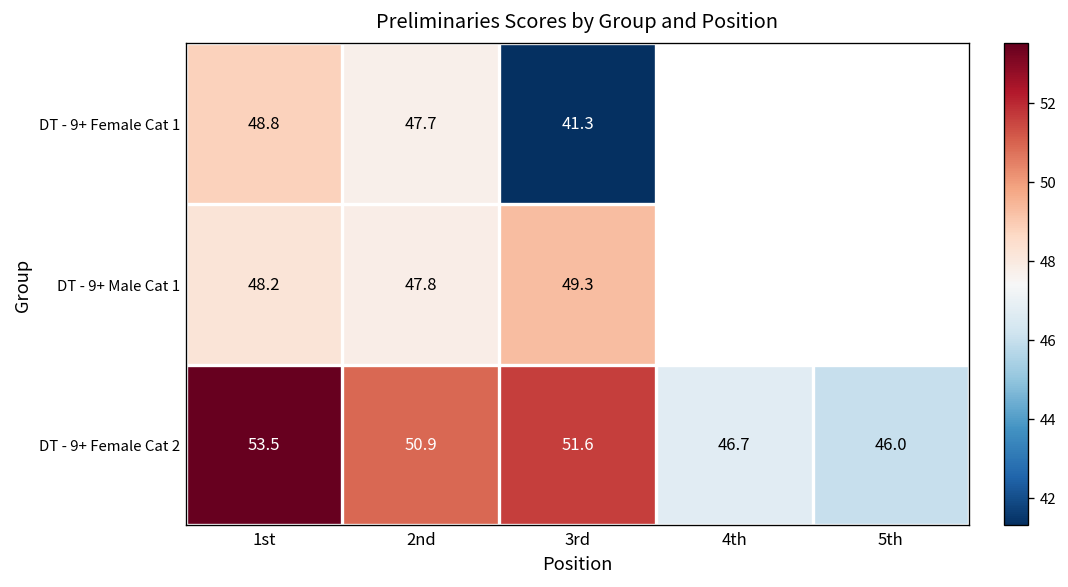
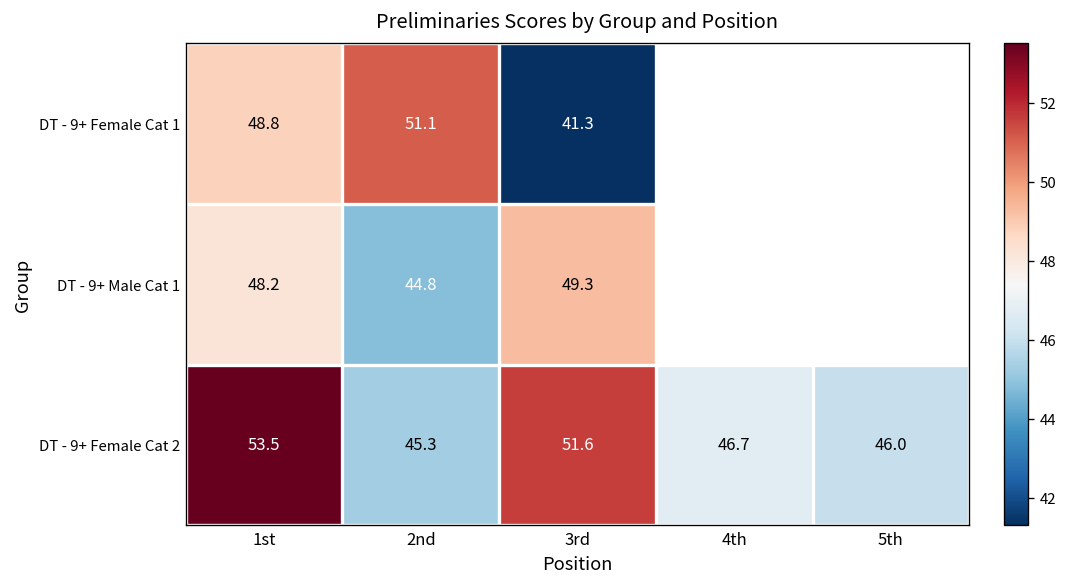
  {
    "DT - 9+ Female Cat 1": {
      "1st": 48.8,
-     "2nd": 47.7,
+     "2nd": 51.1,
      "3rd": 41.3
    },
    "DT - 9+ Male Cat 1": {
      "1st": 48.2,
-     "2nd": 47.8,
+     "2nd": 44.8,
      "3rd": 49.3
    },
    "DT - 9+ Female Cat 2": {
      "1st": 53.5,
-     "2nd": 50.9,
+     "2nd": 45.3,
      "3rd": 51.6,
      "4th": 46.7,
      "5th": 46.0
    }
  }
